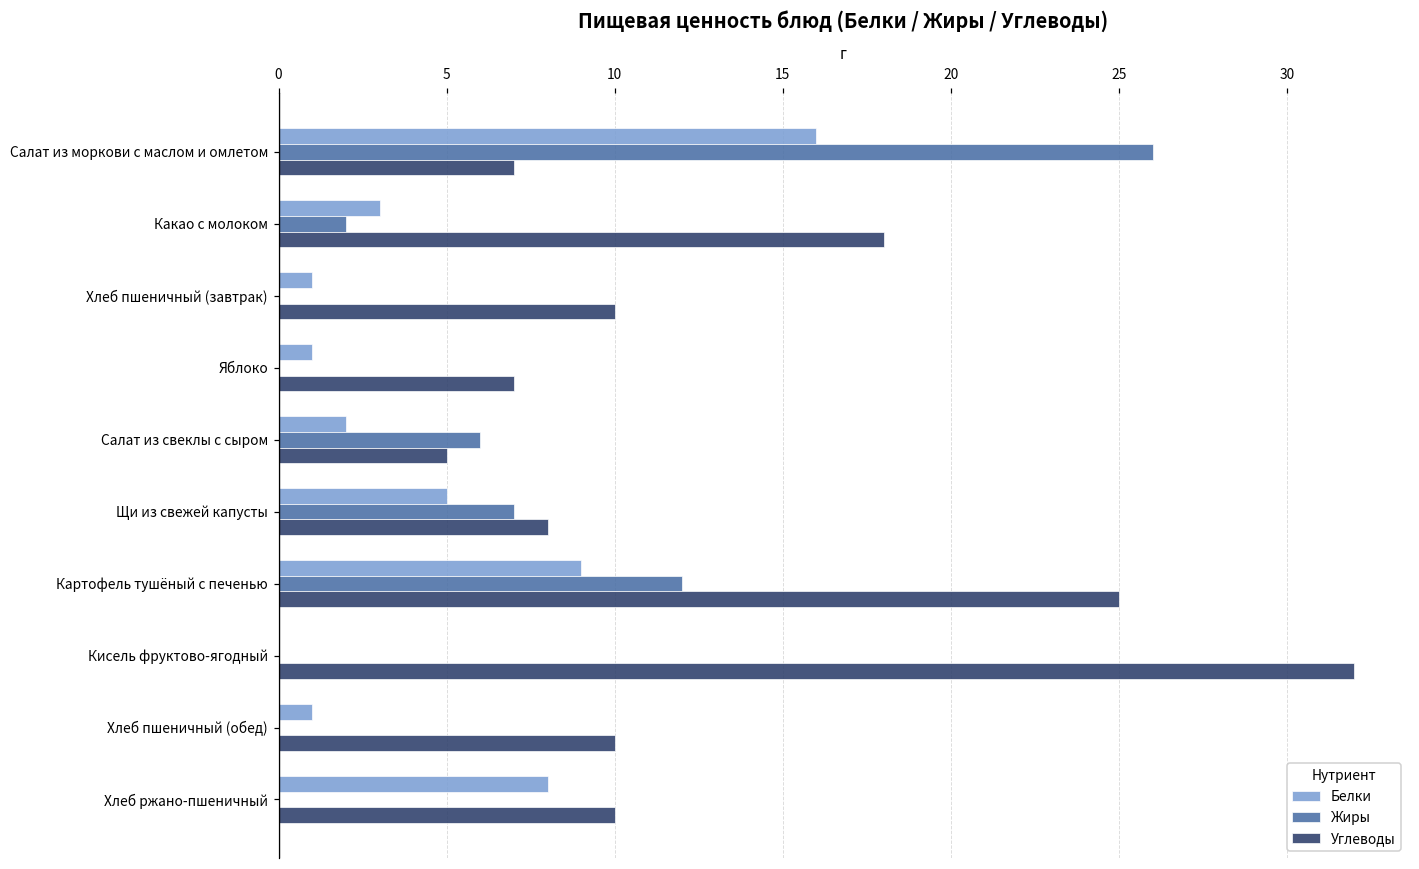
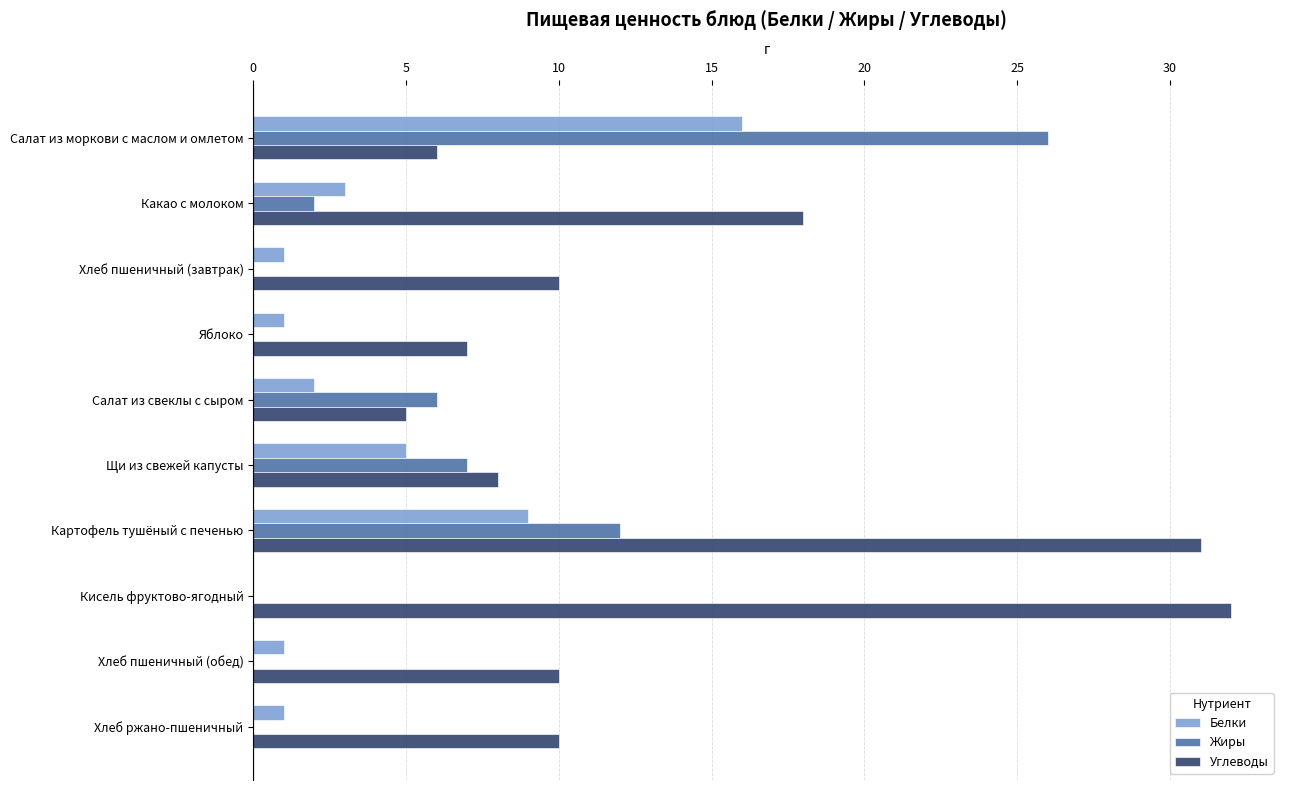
  {
    "Белки": {
      "Салат из моркови с маслом и омлетом": 16,
      "Какао с молоком": 3,
      "Хлеб пшеничный (завтрак)": 1,
      "Яблоко": 1,
      "Салат из свеклы с сыром": 2,
      "Щи из свежей капусты": 5,
      "Картофель тушёный с печенью": 9,
      "Кисель фруктово-ягодный": 0,
      "Хлеб пшеничный (обед)": 1,
-     "Хлеб ржано-пшеничный": 8
+     "Хлеб ржано-пшеничный": 1
    },
    "Жиры": {
      "Салат из моркови с маслом и омлетом": 26,
      "Какао с молоком": 2,
      "Хлеб пшеничный (завтрак)": 0,
      "Яблоко": 0,
      "Салат из свеклы с сыром": 6,
      "Щи из свежей капусты": 7,
      "Картофель тушёный с печенью": 12,
      "Кисель фруктово-ягодный": 0,
      "Хлеб пшеничный (обед)": 0,
      "Хлеб ржано-пшеничный": 0
    },
    "Углеводы": {
-     "Салат из моркови с маслом и омлетом": 7,
+     "Салат из моркови с маслом и омлетом": 6,
      "Какао с молоком": 18,
      "Хлеб пшеничный (завтрак)": 10,
      "Яблоко": 7,
      "Салат из свеклы с сыром": 5,
      "Щи из свежей капусты": 8,
-     "Картофель тушёный с печенью": 25,
+     "Картофель тушёный с печенью": 31,
      "Кисель фруктово-ягодный": 32,
      "Хлеб пшеничный (обед)": 10,
      "Хлеб ржано-пшеничный": 10
    }
  }
